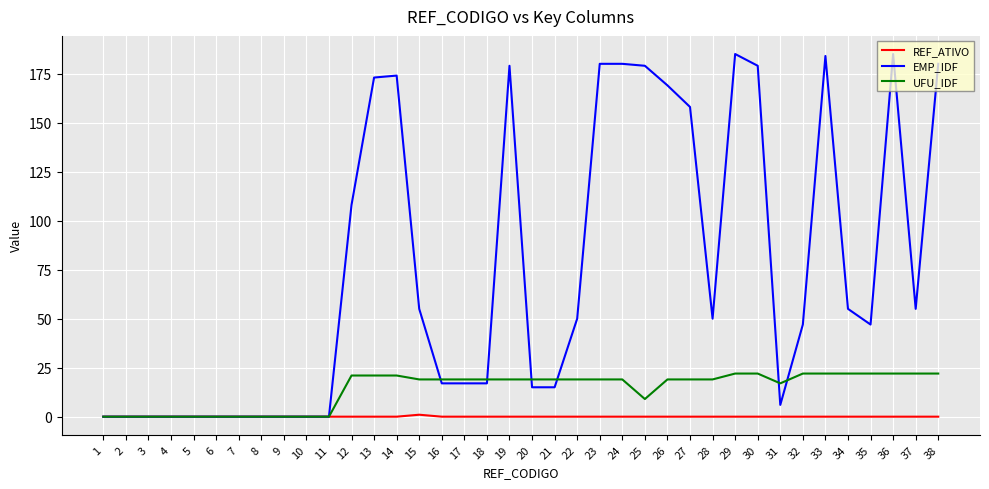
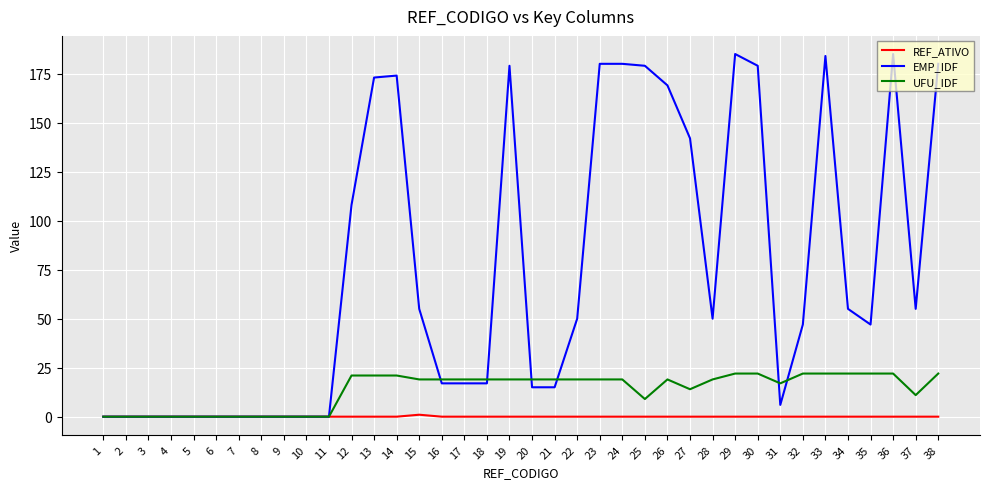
  {
    "REF_ATIVO": {
      "12": 0,
      "13": 0,
      "14": 0,
      "15": 1,
      "16": 0,
      "17": 0,
      "18": 0,
      "19": 0,
      "20": 0,
      "21": 0,
      "22": 0,
      "23": 0,
      "24": 0,
      "25": 0,
      "26": 0,
      "27": 0,
      "28": 0,
      "29": 0,
      "30": 0,
      "31": 0,
      "32": 0,
      "33": 0,
      "34": 0,
      "35": 0,
      "36": 0,
      "37": 0,
      "38": 0
    },
    "EMP_IDF": {
      "12": 108,
      "13": 173,
      "14": 174,
      "15": 55,
      "16": 17,
      "17": 17,
      "18": 17,
      "19": 179,
      "20": 15,
      "21": 15,
      "22": 50,
      "23": 180,
      "24": 180,
      "25": 179,
      "26": 169,
-     "27": 158,
+     "27": 142,
      "28": 50,
      "29": 185,
      "30": 179,
      "31": 6,
      "32": 47,
      "33": 184,
      "34": 55,
      "35": 47,
      "37": 55
    },
    "UFU_IDF": {
      "12": 21,
      "13": 21,
      "14": 21,
      "15": 19,
      "16": 19,
      "17": 19,
      "18": 19,
      "19": 19,
      "20": 19,
      "21": 19,
      "22": 19,
      "23": 19,
      "24": 19,
      "25": 9,
      "26": 19,
-     "27": 19,
+     "27": 14,
      "28": 19,
      "29": 22,
      "30": 22,
      "31": 17,
      "32": 22,
      "33": 22,
      "34": 22,
      "35": 22,
      "36": 22,
-     "37": 22,
+     "37": 11,
      "38": 22
    }
  }
